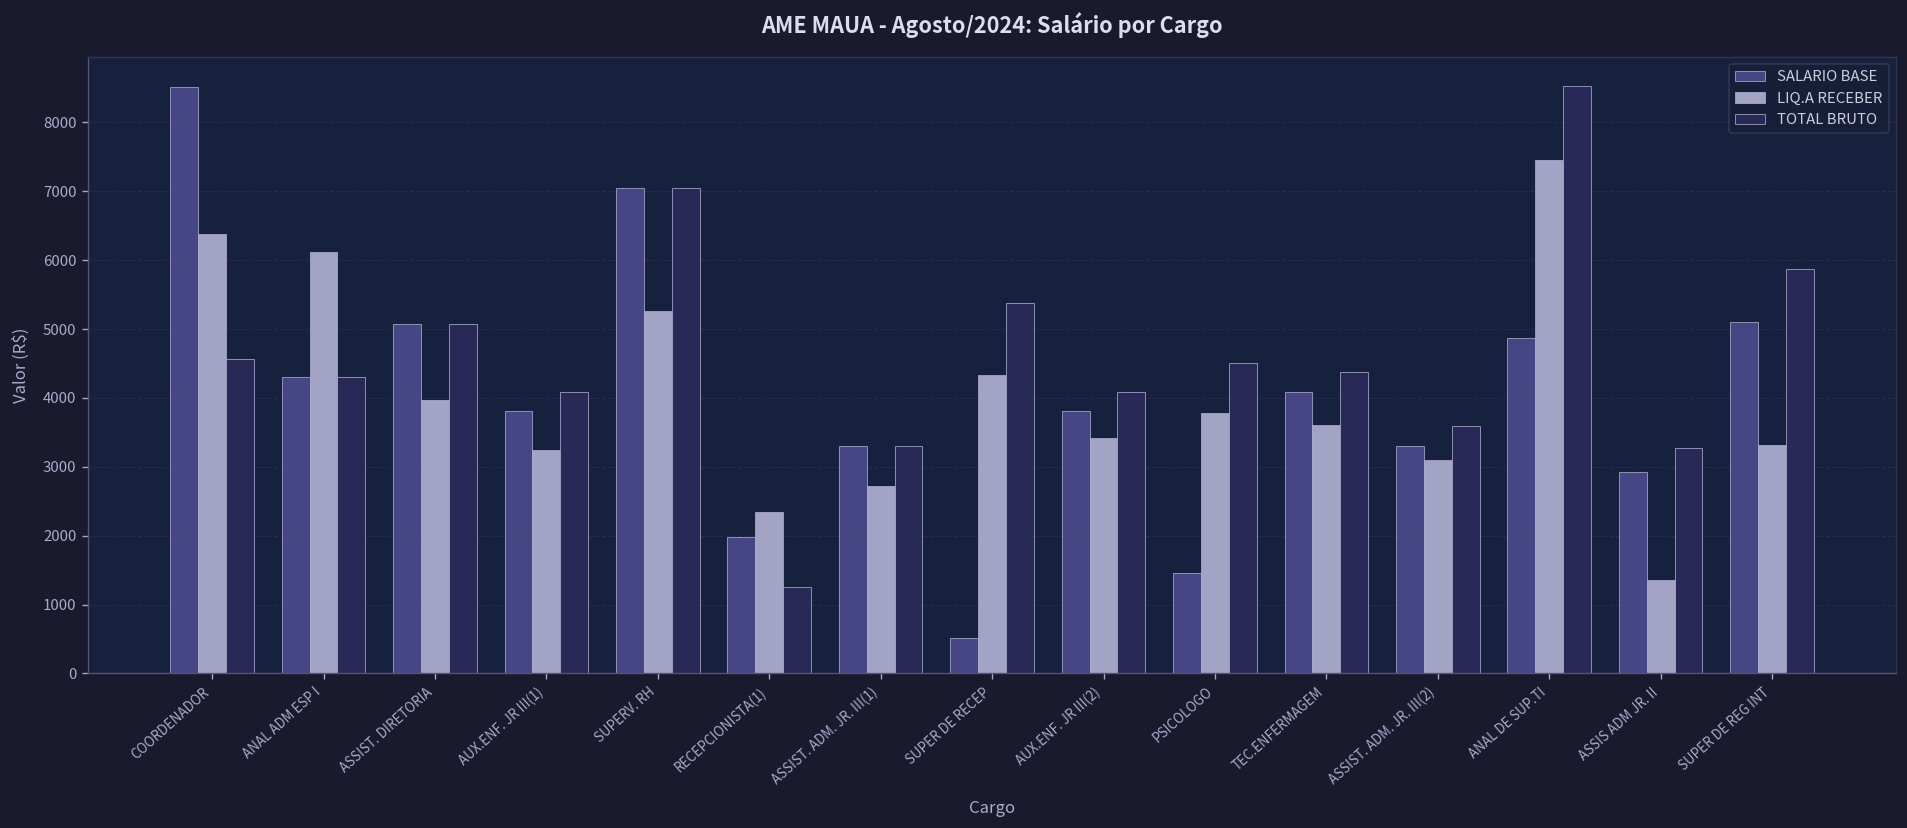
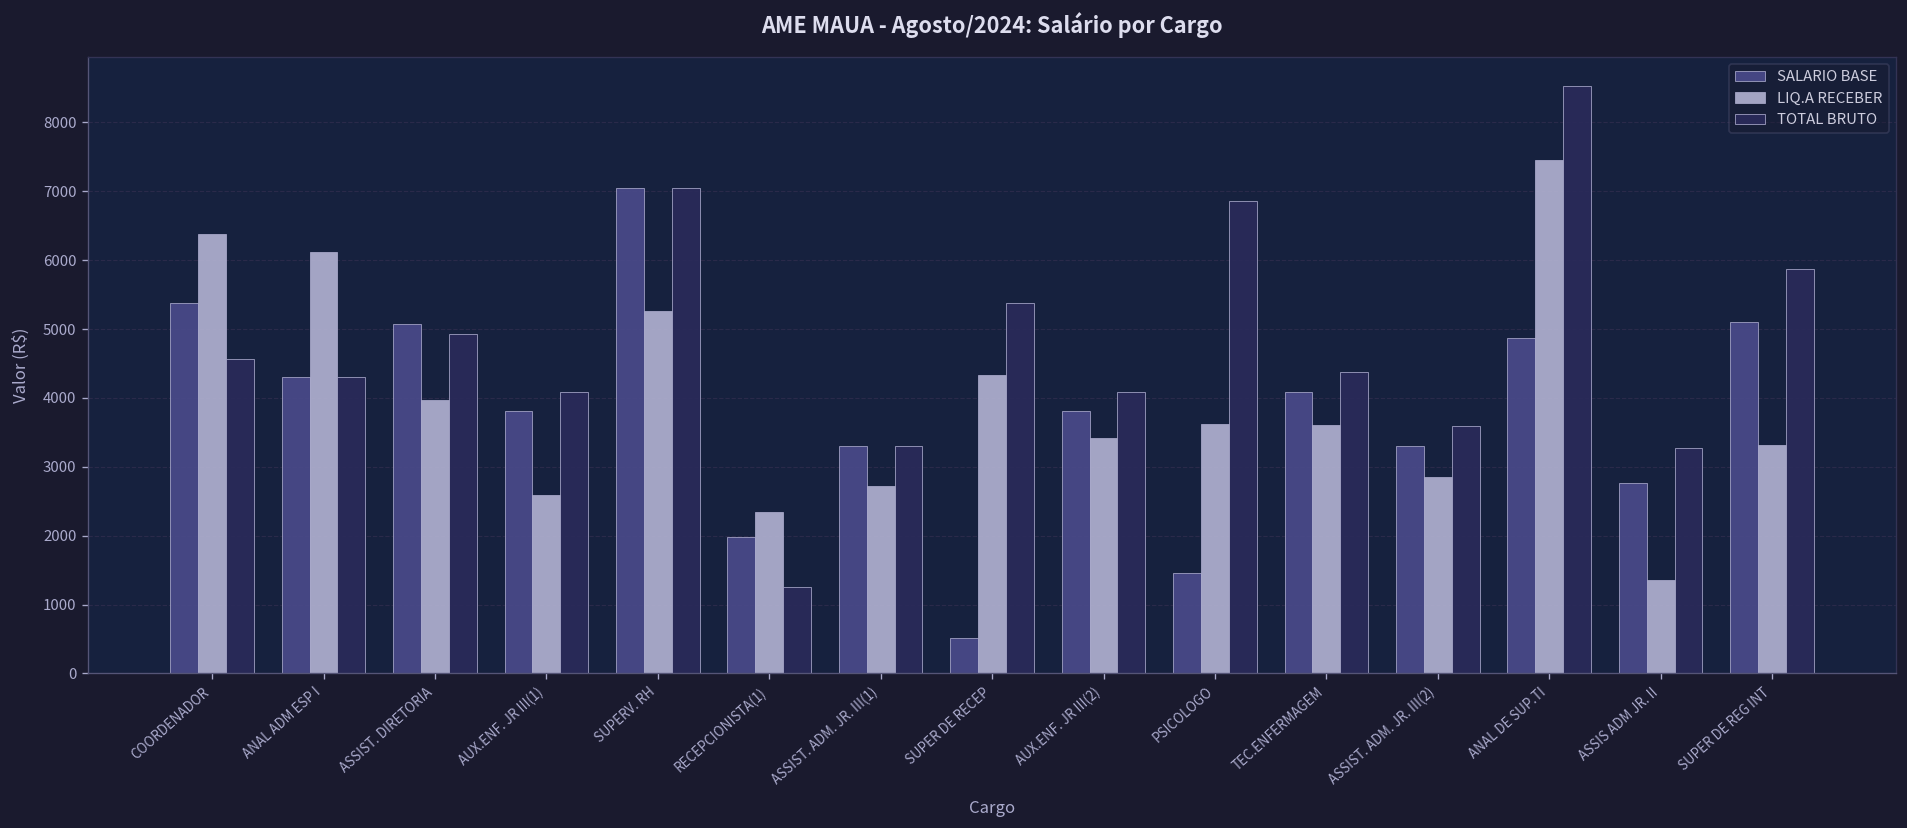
  {
    "SALARIO BASE": {
-     "COORDENADOR": 8500,
+     "COORDENADOR": 5400,
      "ANAL ADM ESP I": 4300,
      "ASSIST. DIRETORIA": 5100,
      "AUX.ENF. JR III(1)": 3800,
      "SUPERV. RH": 7100,
      "RECEPCIONISTA(1)": 2000,
      "ASSIST. ADM. JR. III(1)": 3300,
      "SUPER DE RECEP": 500,
      "AUX.ENF. JR III(2)": 3800,
      "PSICOLOGO": 1500,
      "TEC.ENFERMAGEM": 4100,
      "ASSIST. ADM. JR. III(2)": 3300,
      "ANAL DE SUP.TI": 4900,
-     "ASSIS ADM JR. II": 2900,
+     "ASSIS ADM JR. II": 2800,
      "SUPER DE REG INT": 5100
    },
    "LIQ.A RECEBER": {
      "COORDENADOR": 6400,
      "ANAL ADM ESP I": 6100,
      "ASSIST. DIRETORIA": 4000,
-     "AUX.ENF. JR III(1)": 3200,
+     "AUX.ENF. JR III(1)": 2600,
      "SUPERV. RH": 5300,
      "RECEPCIONISTA(1)": 2300,
      "ASSIST. ADM. JR. III(1)": 2700,
      "SUPER DE RECEP": 4300,
      "AUX.ENF. JR III(2)": 3400,
-     "PSICOLOGO": 3800,
+     "PSICOLOGO": 3600,
      "TEC.ENFERMAGEM": 3600,
-     "ASSIST. ADM. JR. III(2)": 3100,
+     "ASSIST. ADM. JR. III(2)": 2800,
      "ANAL DE SUP.TI": 7500,
      "ASSIS ADM JR. II": 1400,
      "SUPER DE REG INT": 3300
    },
    "TOTAL BRUTO": {
      "COORDENADOR": 4600,
      "ANAL ADM ESP I": 4300,
-     "ASSIST. DIRETORIA": 5100,
+     "ASSIST. DIRETORIA": 4900,
      "AUX.ENF. JR III(1)": 4100,
      "SUPERV. RH": 7100,
      "RECEPCIONISTA(1)": 1300,
      "ASSIST. ADM. JR. III(1)": 3300,
      "SUPER DE RECEP": 5400,
      "AUX.ENF. JR III(2)": 4100,
-     "PSICOLOGO": 4500,
+     "PSICOLOGO": 6900,
      "TEC.ENFERMAGEM": 4400,
      "ASSIST. ADM. JR. III(2)": 3600,
      "ANAL DE SUP.TI": 8500,
      "ASSIS ADM JR. II": 3300,
      "SUPER DE REG INT": 5900
    }
  }
